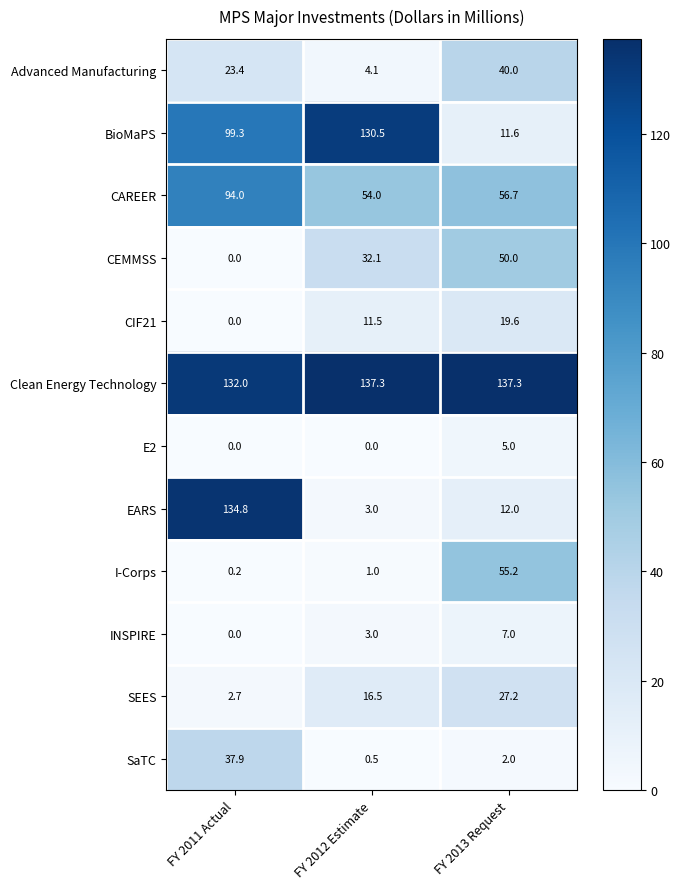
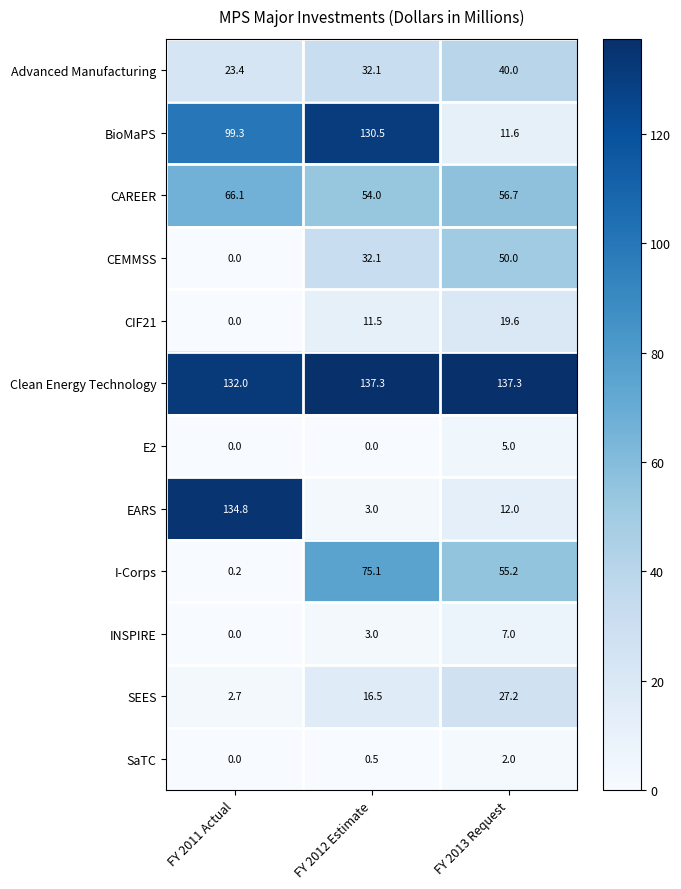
  {
    "Advanced Manufacturing": {
      "FY 2011 Actual": 23.4,
-     "FY 2012 Estimate": 4.1,
+     "FY 2012 Estimate": 32.1,
      "FY 2013 Request": 40.0
    },
    "BioMaPS": {
      "FY 2011 Actual": 99.3,
      "FY 2012 Estimate": 130.5,
      "FY 2013 Request": 11.6
    },
    "CAREER": {
-     "FY 2011 Actual": 94.0,
+     "FY 2011 Actual": 66.1,
      "FY 2012 Estimate": 54.0,
      "FY 2013 Request": 56.7
    },
    "CEMMSS": {
      "FY 2011 Actual": 0.0,
      "FY 2012 Estimate": 32.1,
      "FY 2013 Request": 50.0
    },
    "CIF21": {
      "FY 2011 Actual": 0.0,
      "FY 2012 Estimate": 11.5,
      "FY 2013 Request": 19.6
    },
    "Clean Energy Technology": {
      "FY 2011 Actual": 132.0,
      "FY 2012 Estimate": 137.3,
      "FY 2013 Request": 137.3
    },
    "E2": {
      "FY 2011 Actual": 0.0,
      "FY 2012 Estimate": 0.0,
      "FY 2013 Request": 5.0
    },
    "EARS": {
      "FY 2011 Actual": 134.8,
      "FY 2012 Estimate": 3.0,
      "FY 2013 Request": 12.0
    },
    "I-Corps": {
      "FY 2011 Actual": 0.2,
-     "FY 2012 Estimate": 1.0,
+     "FY 2012 Estimate": 75.1,
      "FY 2013 Request": 55.2
    },
    "INSPIRE": {
      "FY 2011 Actual": 0.0,
      "FY 2012 Estimate": 3.0,
      "FY 2013 Request": 7.0
    },
    "SEES": {
      "FY 2011 Actual": 2.7,
      "FY 2012 Estimate": 16.5,
      "FY 2013 Request": 27.2
    },
    "SaTC": {
-     "FY 2011 Actual": 37.9,
+     "FY 2011 Actual": 0.0,
      "FY 2012 Estimate": 0.5,
      "FY 2013 Request": 2.0
    }
  }
